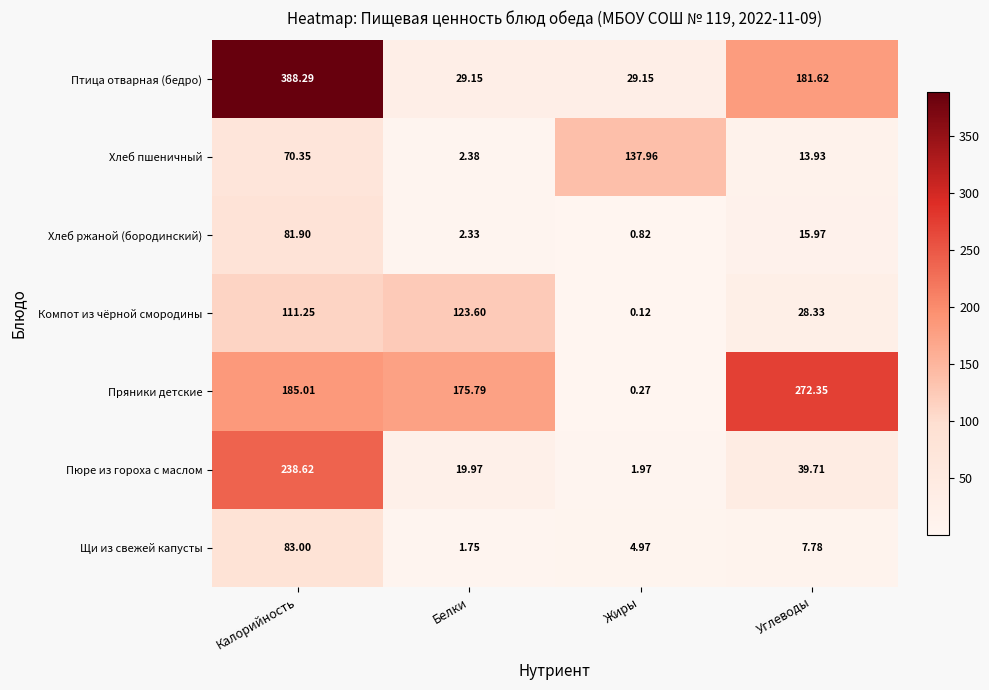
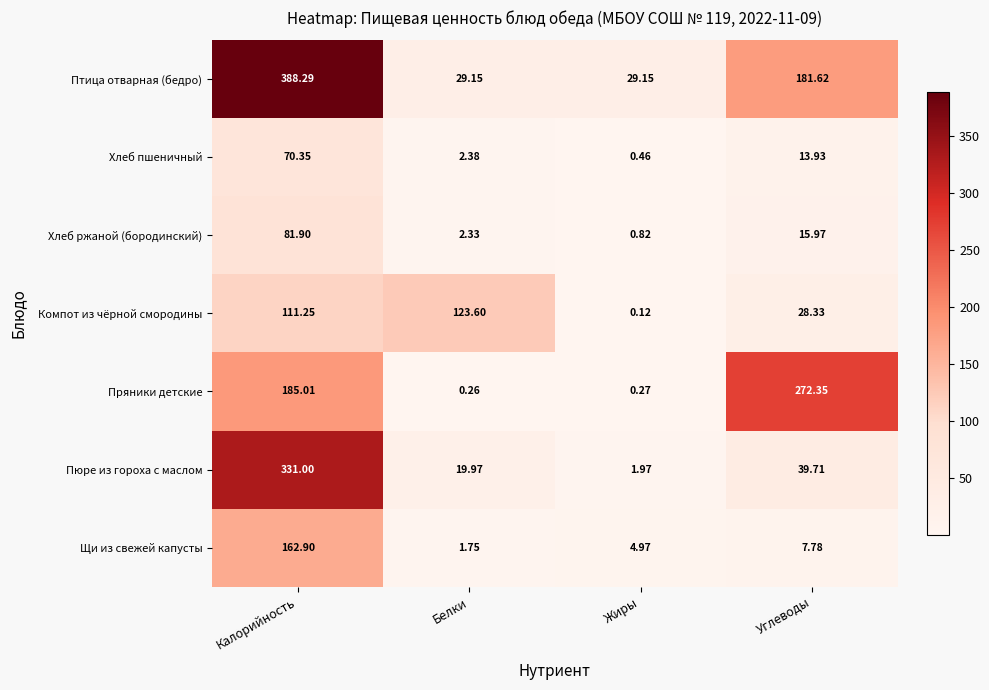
  {
    "Птица отварная (бедро)": {
      "Калорийность": 388.29,
      "Белки": 29.15,
      "Жиры": 29.15,
      "Углеводы": 181.62
    },
    "Хлеб пшеничный": {
      "Калорийность": 70.35,
      "Белки": 2.38,
-     "Жиры": 137.96,
+     "Жиры": 0.46,
      "Углеводы": 13.93
    },
    "Хлеб ржаной (бородинский)": {
      "Калорийность": 81.90,
      "Белки": 2.33,
      "Жиры": 0.82,
      "Углеводы": 15.97
    },
    "Компот из чёрной смородины": {
      "Калорийность": 111.25,
      "Белки": 123.60,
      "Жиры": 0.12,
      "Углеводы": 28.33
    },
    "Пряники детские": {
      "Калорийность": 185.01,
-     "Белки": 175.79,
+     "Белки": 0.26,
      "Жиры": 0.27,
      "Углеводы": 272.35
    },
    "Пюре из гороха с маслом": {
-     "Калорийность": 238.62,
+     "Калорийность": 331.00,
      "Белки": 19.97,
      "Жиры": 1.97,
      "Углеводы": 39.71
    },
    "Щи из свежей капусты": {
-     "Калорийность": 83.00,
+     "Калорийность": 162.90,
      "Белки": 1.75,
      "Жиры": 4.97,
      "Углеводы": 7.78
    }
  }
